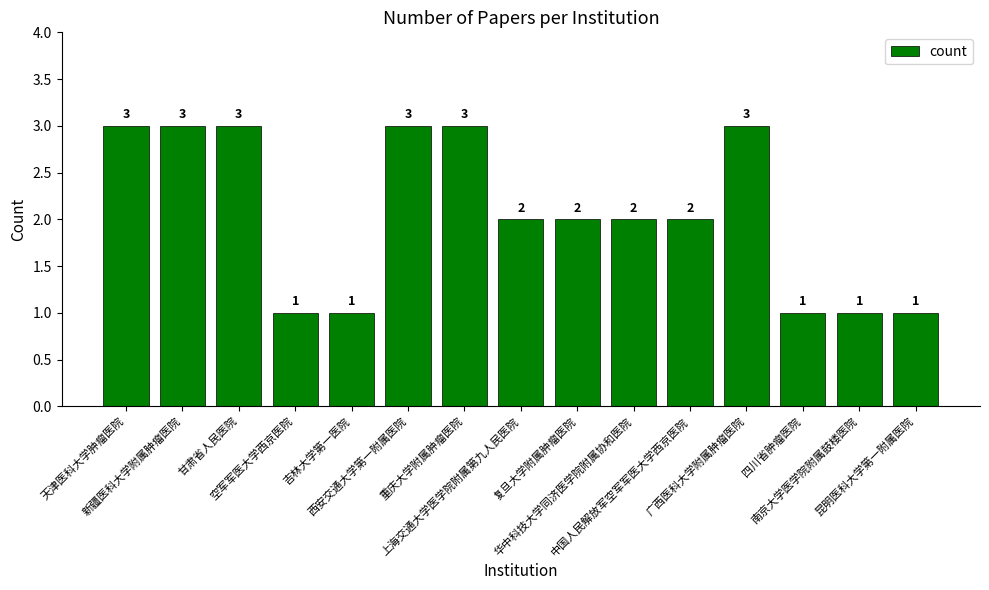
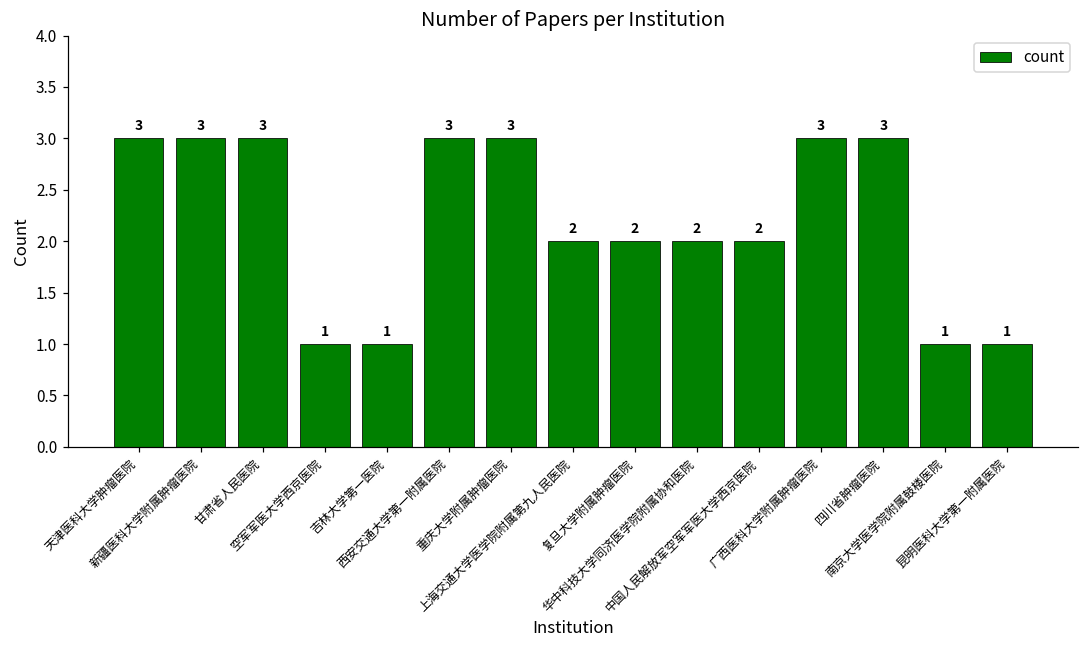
  {
    "天津医科大学肿瘤医院": 3,
    "新疆医科大学附属肿瘤医院": 3,
    "甘肃省人民医院": 3,
    "空军军医大学西京医院": 1,
    "吉林大学第一医院": 1,
    "西安交通大学第一附属医院": 3,
    "重庆大学附属肿瘤医院": 3,
    "上海交通大学医学院附属第九人民医院": 2,
    "复旦大学附属肿瘤医院": 2,
    "华中科技大学同济医学院附属协和医院": 2,
    "中国人民解放军空军军医大学西京医院": 2,
    "广西医科大学附属肿瘤医院": 3,
-   "四川省肿瘤医院": 1,
+   "四川省肿瘤医院": 3,
    "南京大学医学院附属鼓楼医院": 1,
    "昆明医科大学第一附属医院": 1
  }
